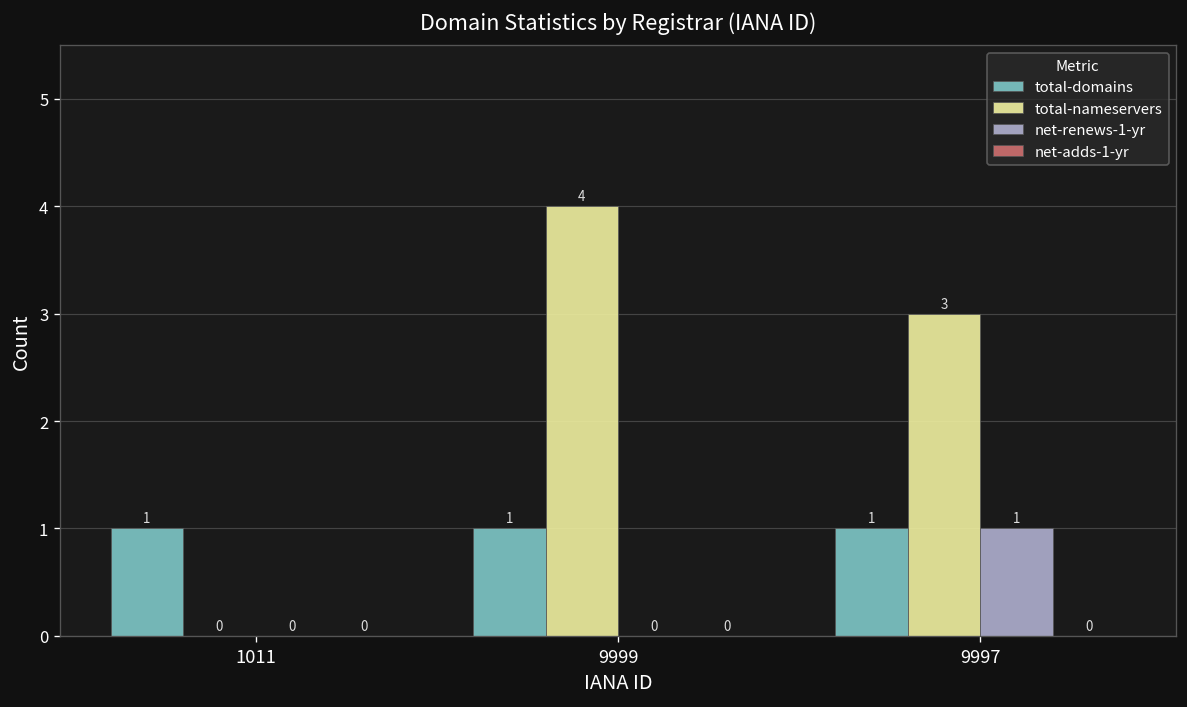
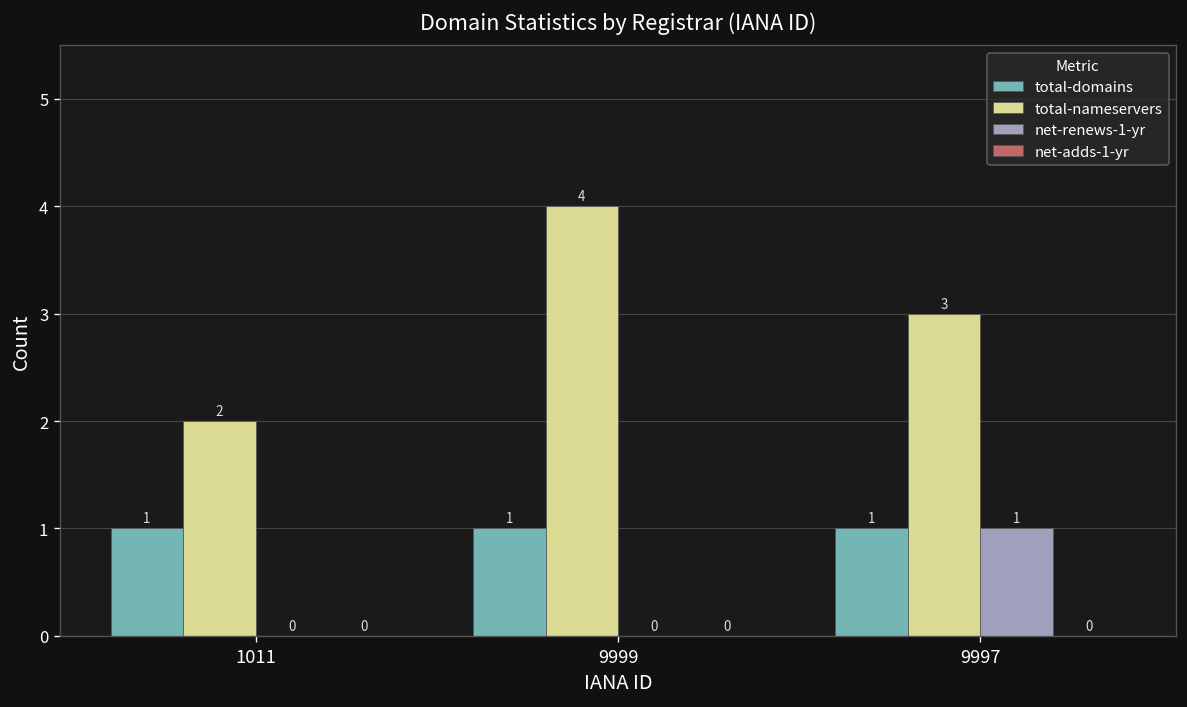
  {
    "total-nameservers": {
-     "1011": 0,
+     "1011": 2,
      "9999": 4,
      "9997": 3
    },
    "net-adds-1-yr": {
      "1011": 0,
      "9999": 0,
      "9997": 0
    }
  }
